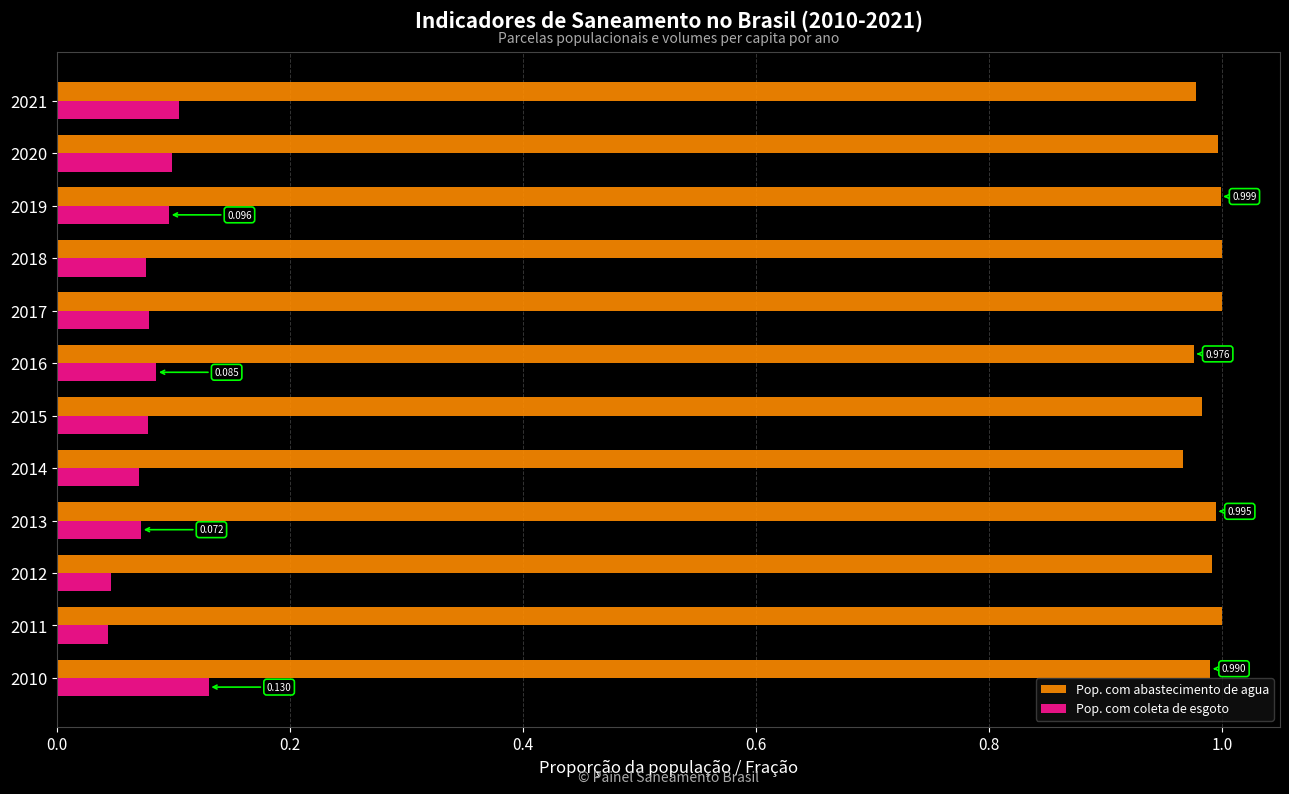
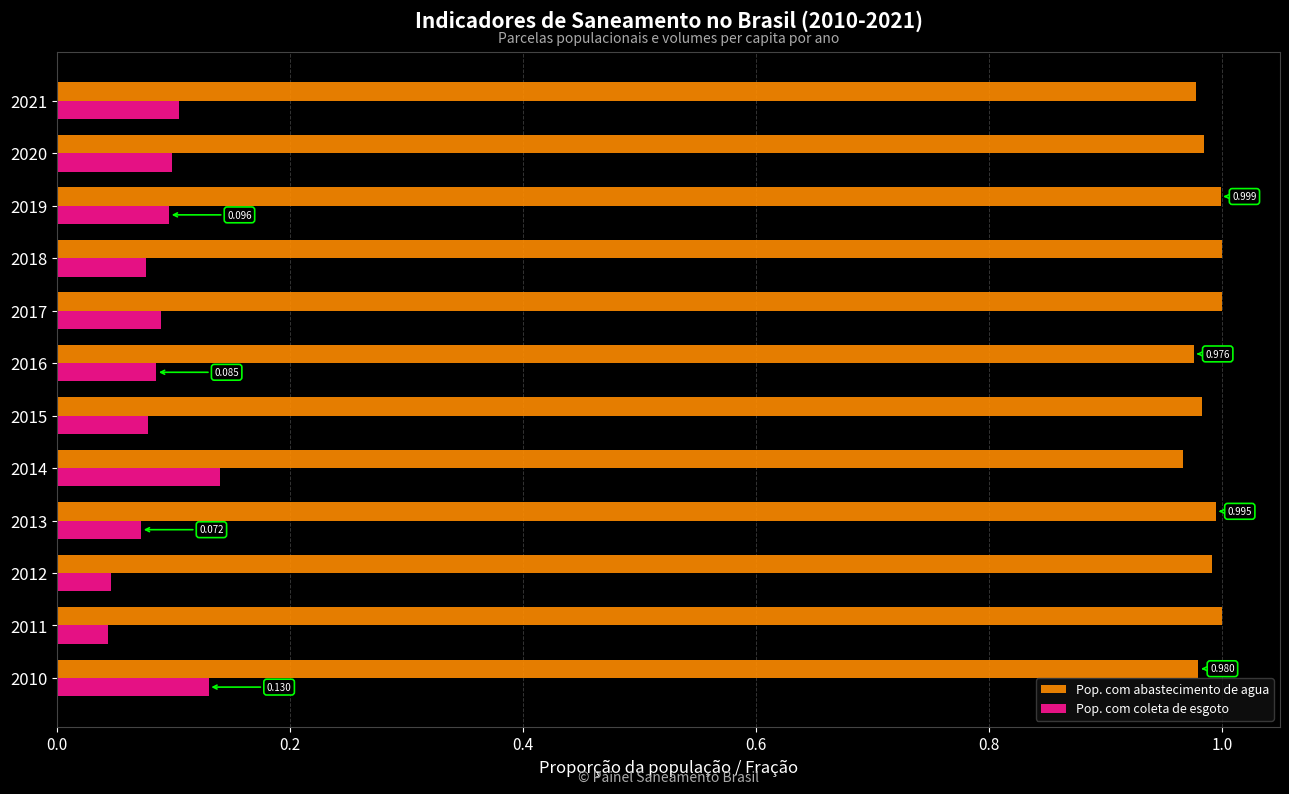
  {
    "Pop. com abastecimento de agua": {
-     "2020": 0.997,
-     "2010": 0.990
+     "2020": 0.985,
+     "2010": 0.980
    },
    "Pop. com coleta de esgoto": {
      "2021": 0.105,
      "2020": 0.099,
      "2018": 0.076,
-     "2017": 0.079,
+     "2017": 0.089,
      "2015": 0.078,
-     "2014": 0.07,
+     "2014": 0.14,
      "2012": 0.046,
      "2011": 0.044
    }
  }
